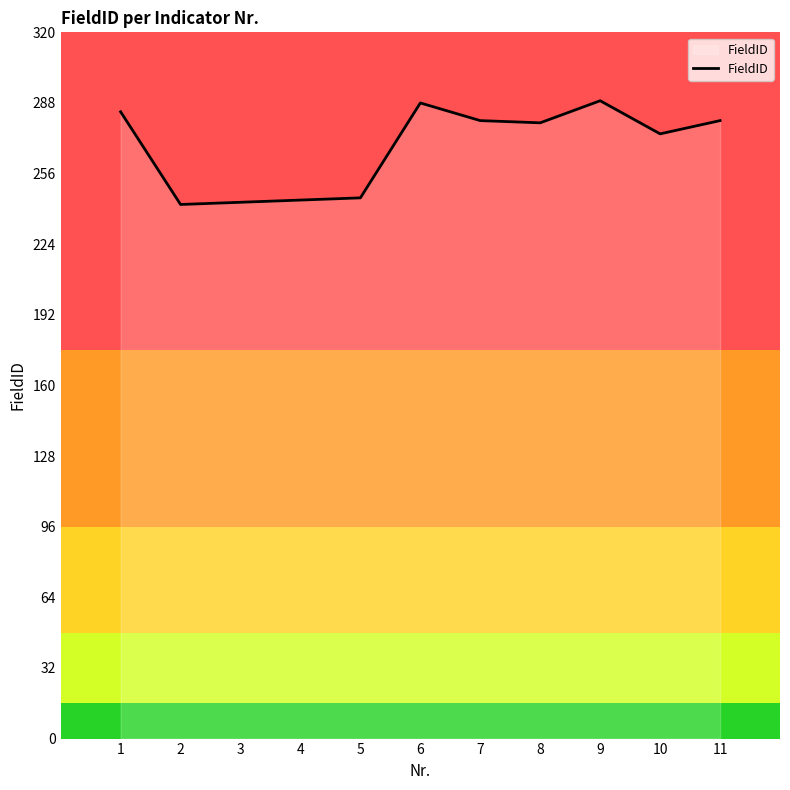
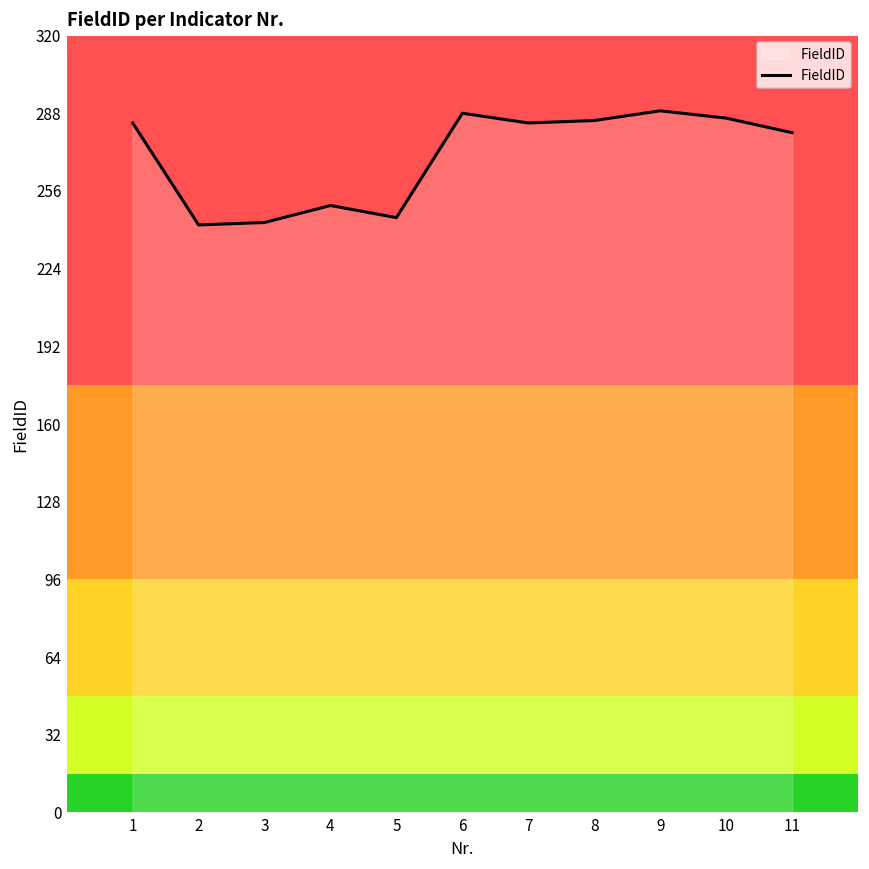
  {
    "1": 284,
    "2": 242,
    "3": 243,
-   "4": 244,
+   "4": 250,
    "5": 245,
    "6": 288,
-   "7": 280,
-   "8": 279,
+   "7": 284,
+   "8": 285,
    "9": 289,
-   "10": 274,
+   "10": 286,
    "11": 280
  }
